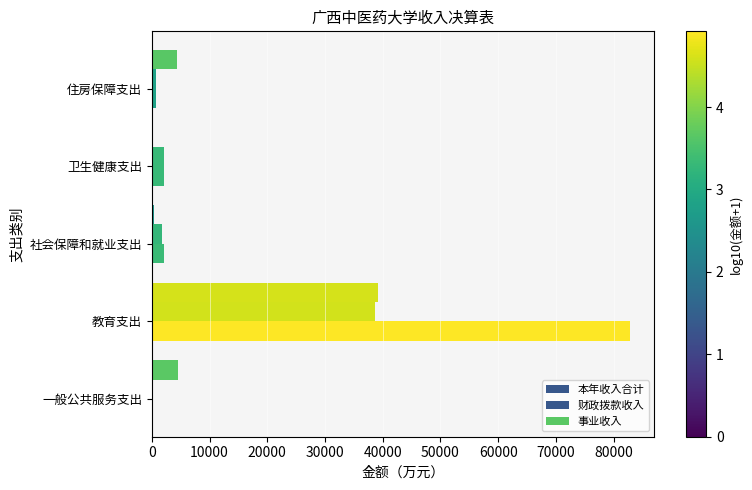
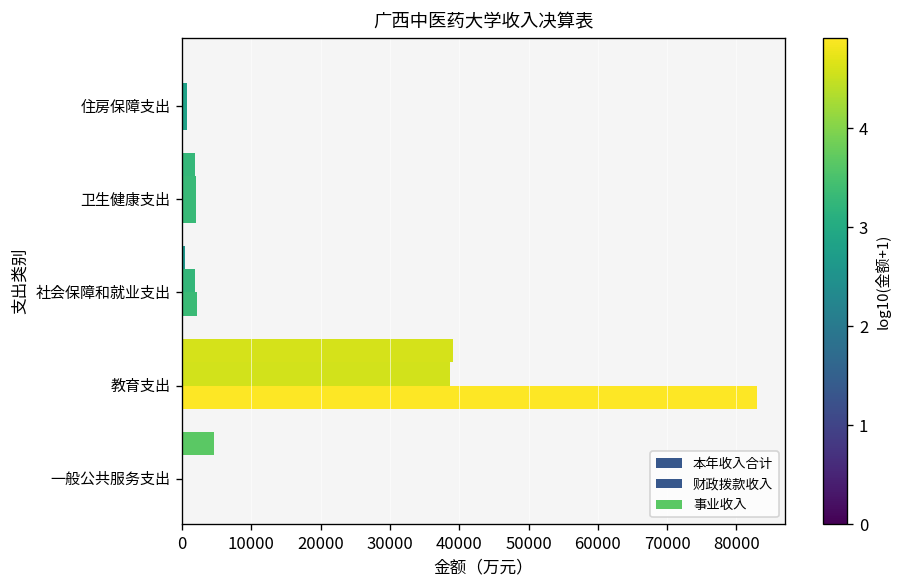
  {
    "事业收入": {
-     "住房保障支出": 4000,
-     "卫生健康支出": 0,
+     "住房保障支出": 0,
+     "卫生健康支出": 2000,
      "教育支出": 39000,
      "一般公共服务支出": 5000
    }
  }
